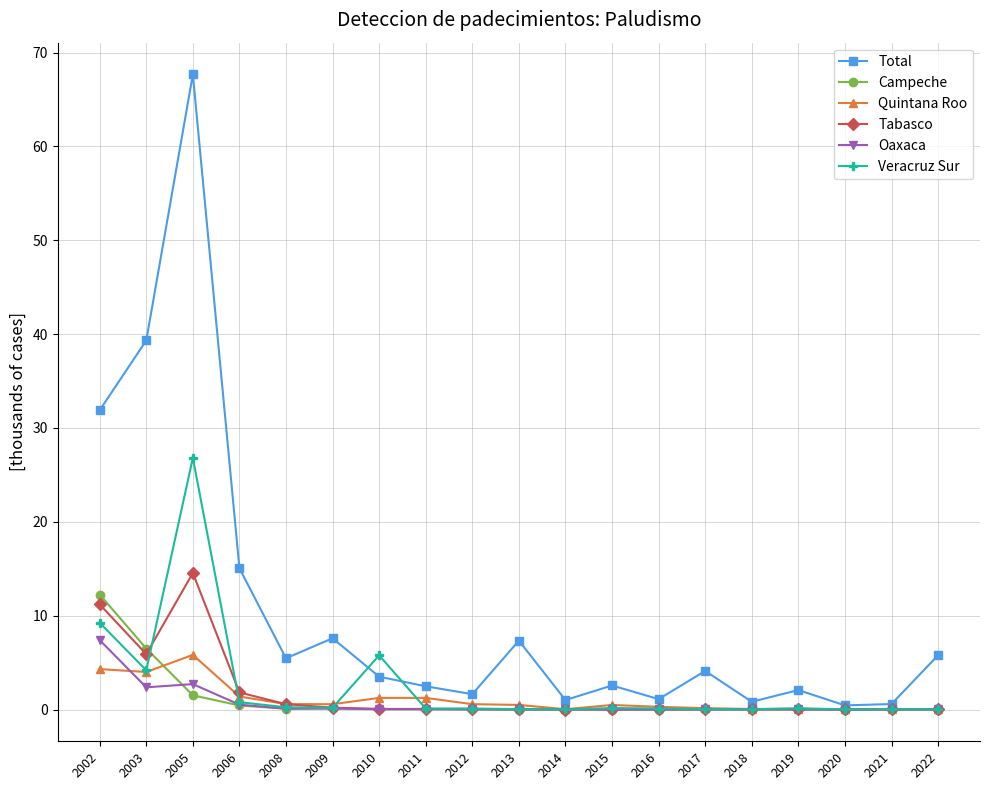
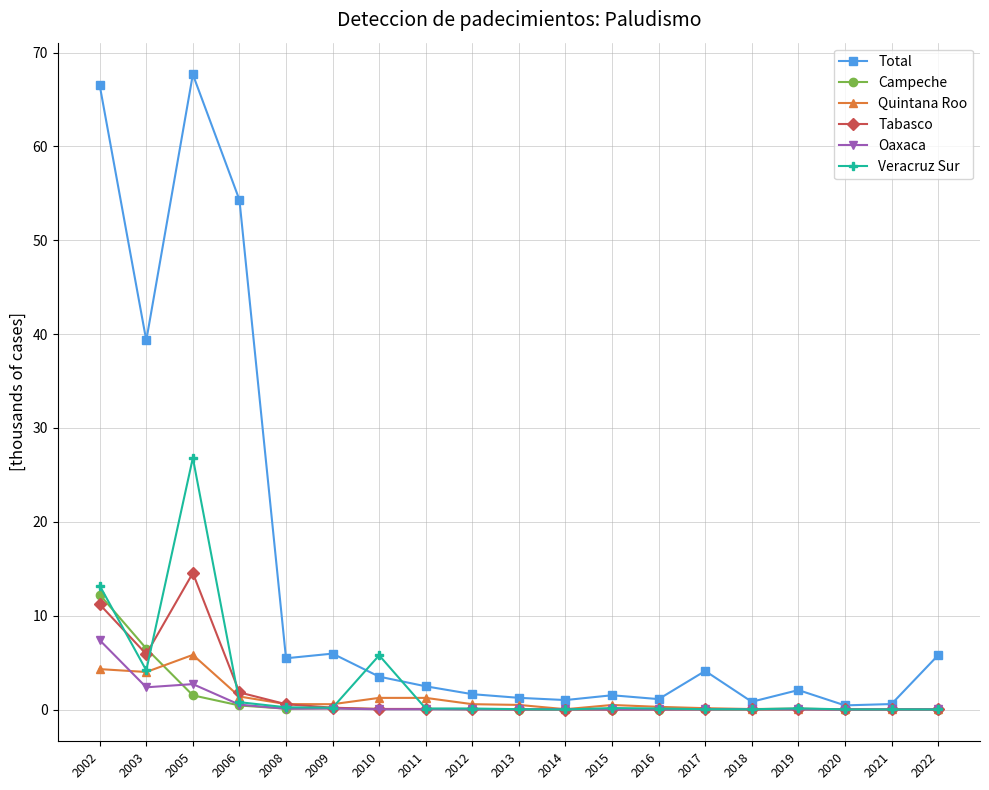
  {
    "Total": {
-     "2002": 32,
+     "2002": 67,
      "2003": 39,
      "2005": 68,
-     "2006": 15,
+     "2006": 54,
      "2008": 5,
-     "2009": 8,
+     "2009": 6,
      "2010": 4,
      "2011": 2,
      "2012": 2,
-     "2013": 7,
+     "2013": 1,
      "2014": 1,
-     "2015": 3,
+     "2015": 2,
      "2016": 1,
      "2017": 4,
      "2018": 1,
      "2019": 2,
      "2020": 0,
      "2021": 1,
      "2022": 6
    },
    "Campeche": {
      "2002": 12,
      "2003": 6,
      "2005": 2
    },
    "Oaxaca": {
      "2002": 7,
      "2003": 2,
      "2005": 3
    },
    "Veracruz Sur": {
-     "2002": 9,
+     "2002": 13,
      "2005": 27,
      "2010": 6
    }
  }
